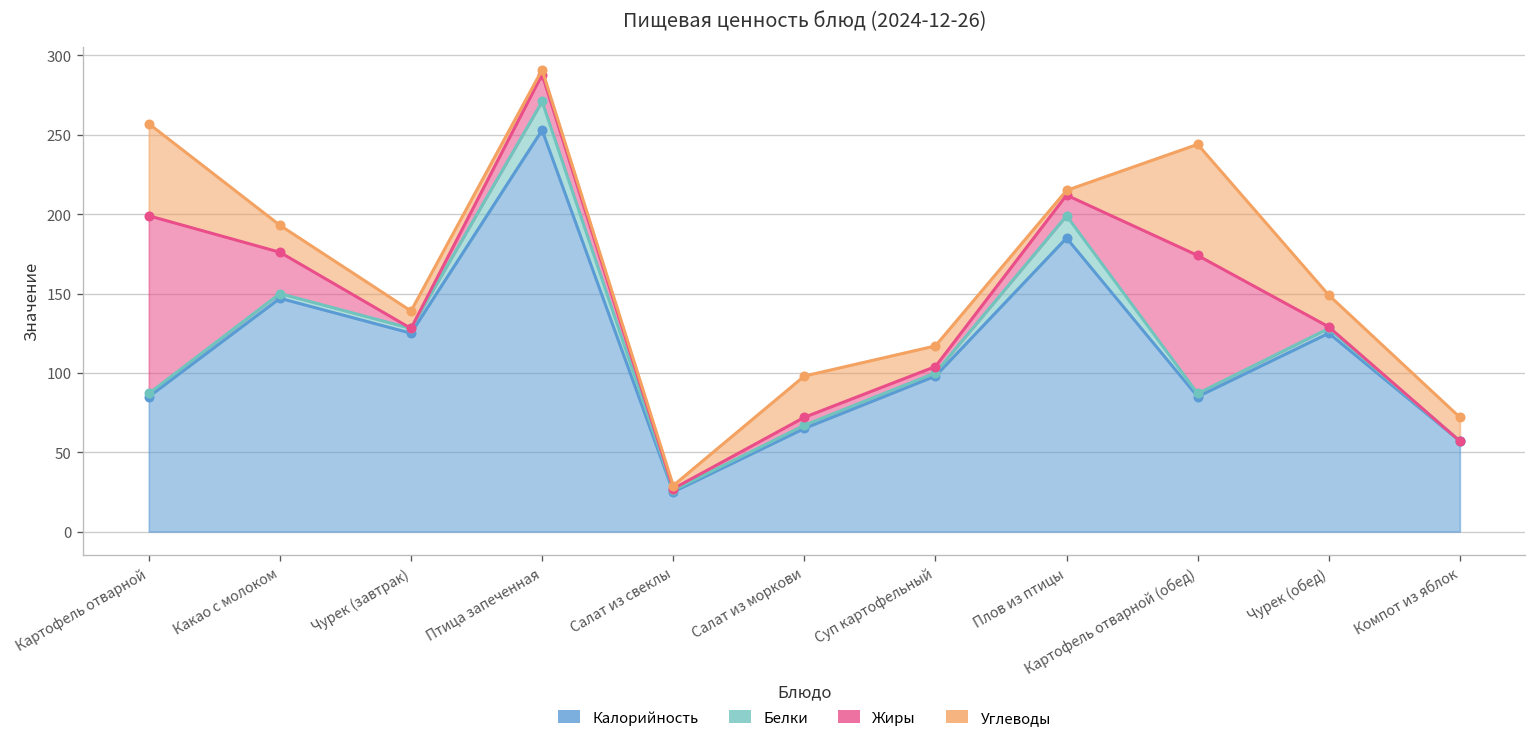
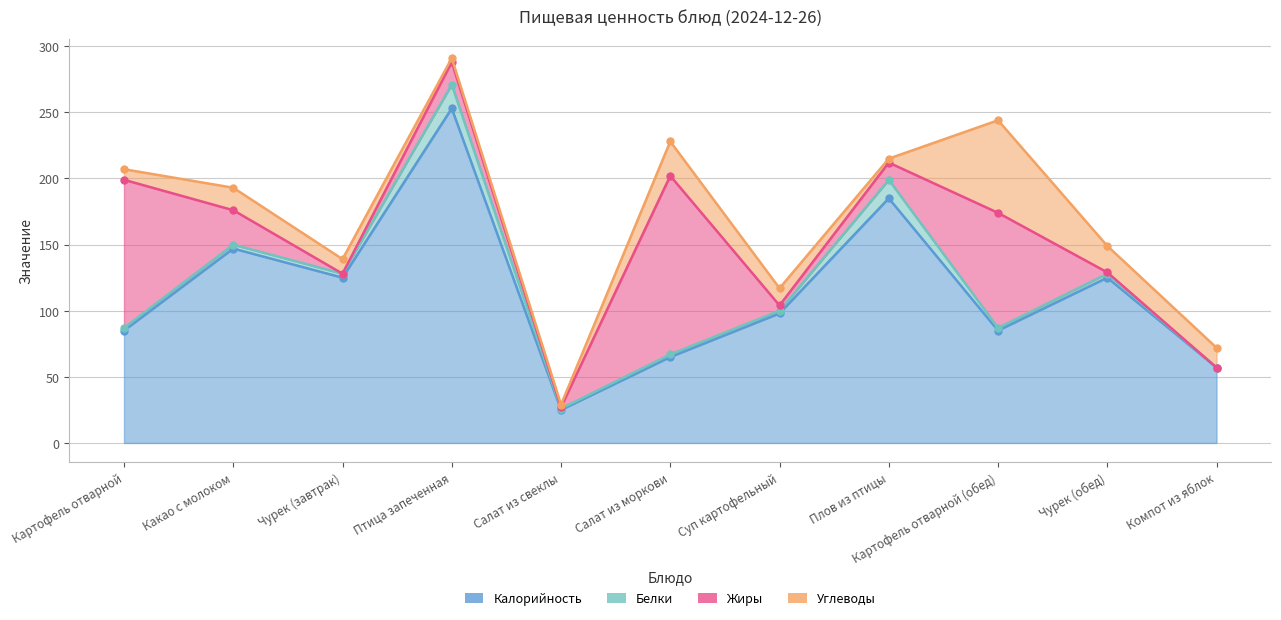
  {
    "Жиры": {
      "Картофель отварной": 112,
      "Какао с молоком": 26,
      "Птица запеченная": 17,
-     "Салат из моркови": 5,
+     "Салат из моркови": 135,
      "Суп картофельный": 4,
      "Плов из птицы": 13,
      "Картофель отварной (обед)": 87
    },
    "Углеводы": {
-     "Картофель отварной": 58,
+     "Картофель отварной": 8,
      "Какао с молоком": 17,
      "Чурек (завтрак)": 11,
      "Птица запеченная": 3,
      "Салат из свеклы": 2,
      "Салат из моркови": 26,
      "Суп картофельный": 13,
      "Плов из птицы": 3,
      "Картофель отварной (обед)": 70,
      "Чурек (обед)": 20,
      "Компот из яблок": 15
    }
  }
